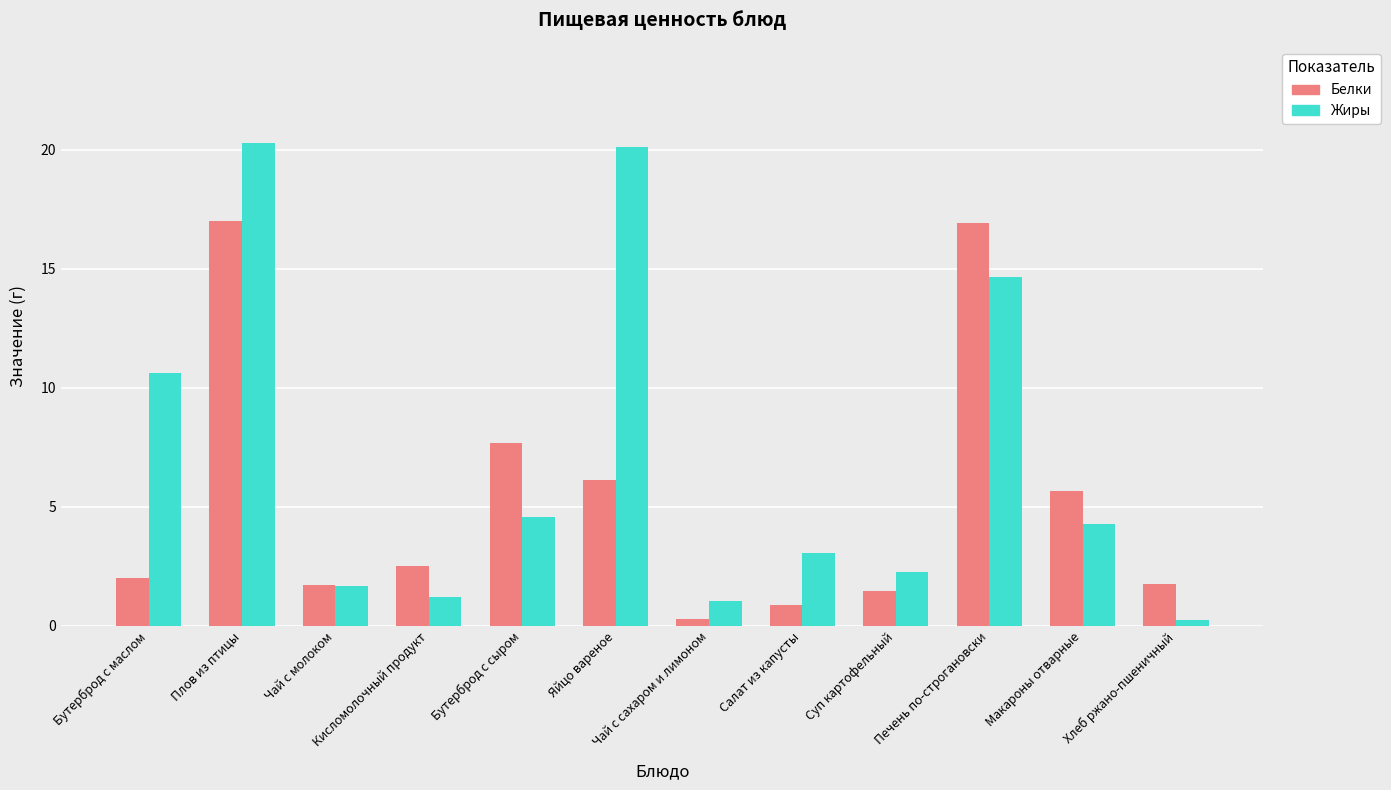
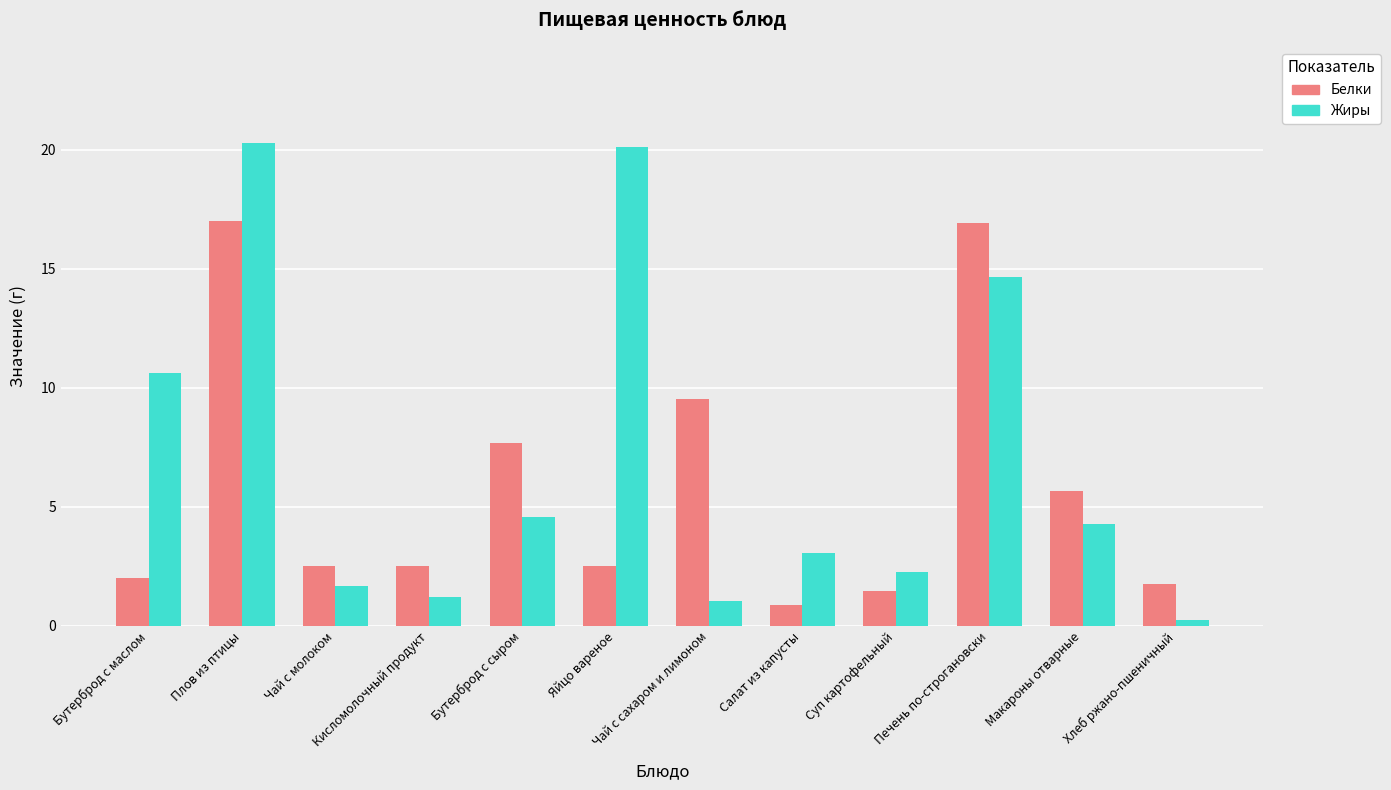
  {
    "Белки": {
      "Бутерброд с маслом": 2.0,
      "Плов из птицы": 17.0,
-     "Чай с молоком": 1.7,
+     "Чай с молоком": 2.5,
      "Кисломолочный продукт": 2.5,
      "Бутерброд с сыром": 7.7,
-     "Яйцо вареное": 6.1,
-     "Чай с сахаром и лимоном": 0.3,
+     "Яйцо вареное": 2.5,
+     "Чай с сахаром и лимоном": 9.5,
      "Салат из капусты": 0.9,
      "Суп картофельный": 1.5,
      "Печень по-строгановски": 16.9,
      "Макароны отварные": 5.7,
      "Хлеб ржано-пшеничный": 1.7
    },
    "Жиры": {
      "Бутерброд с маслом": 10.6,
      "Плов из птицы": 20.3,
      "Чай с молоком": 1.7,
      "Кисломолочный продукт": 1.2,
      "Бутерброд с сыром": 4.6,
      "Яйцо вареное": 20.1,
      "Чай с сахаром и лимоном": 1.0,
      "Салат из капусты": 3.1,
      "Суп картофельный": 2.3,
      "Печень по-строгановски": 14.6,
      "Макароны отварные": 4.3,
      "Хлеб ржано-пшеничный": 0.2
    }
  }
